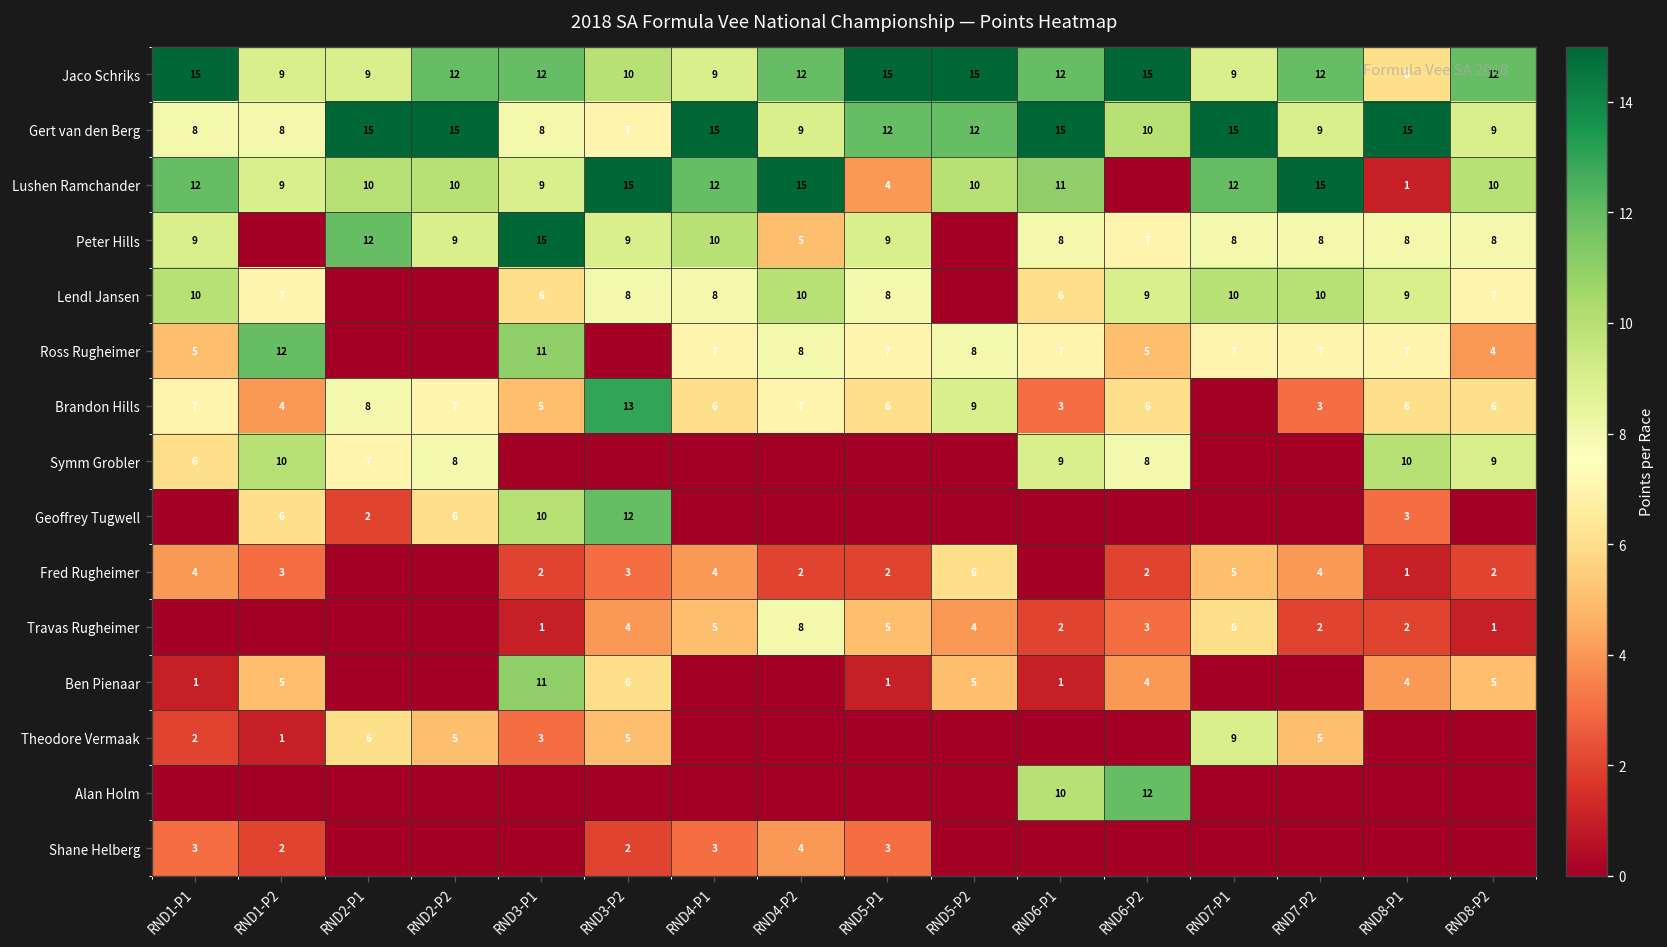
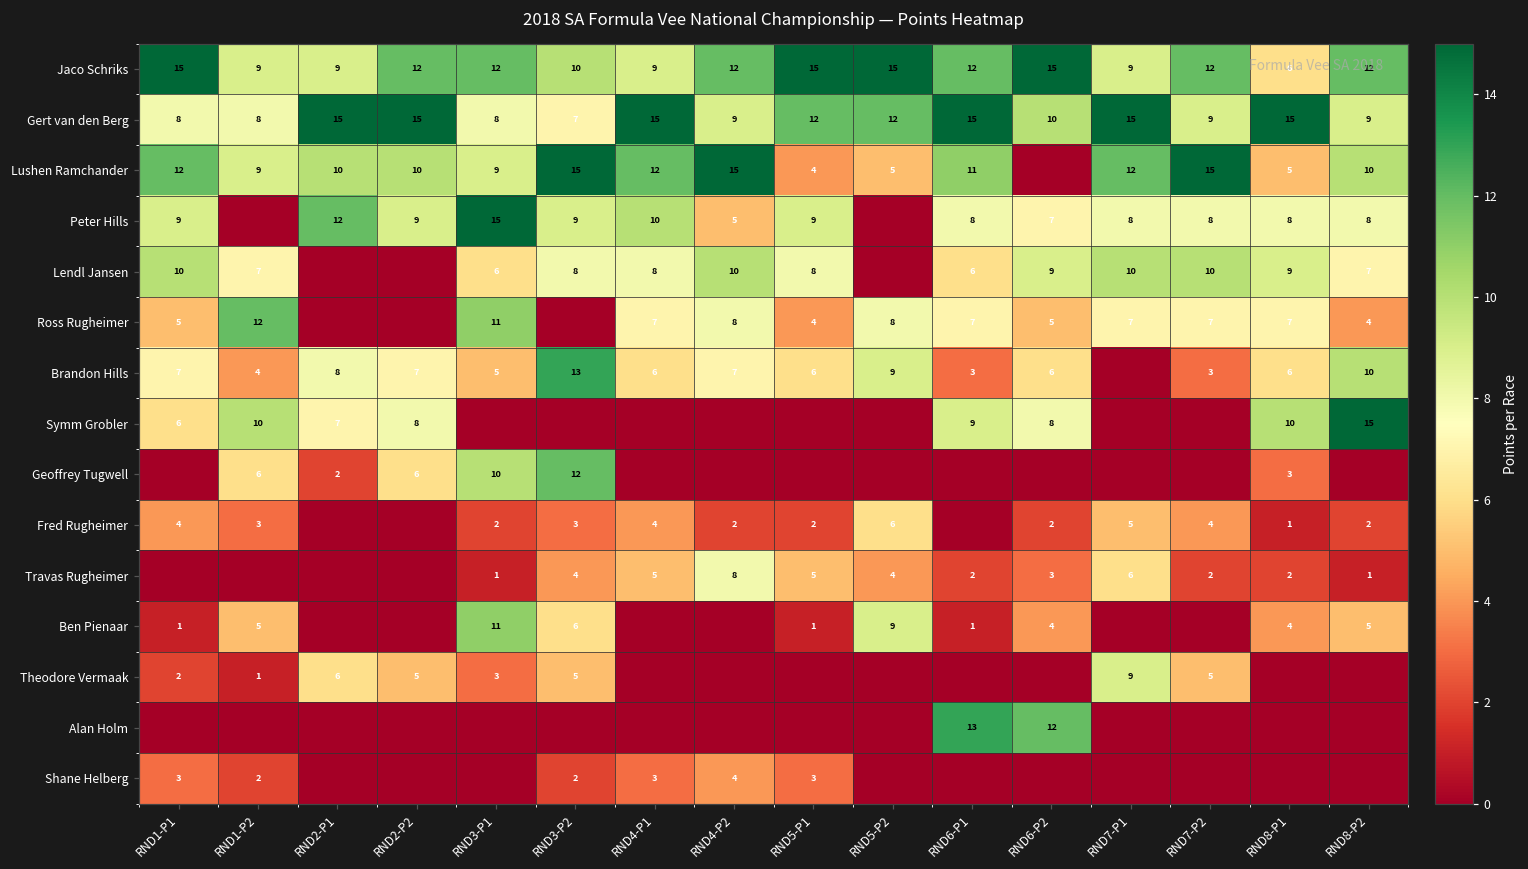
  {
    "Jaco Schriks": {
      "RND1-P1": 15,
      "RND1-P2": 9,
      "RND2-P1": 9,
      "RND2-P2": 12,
      "RND3-P1": 12,
      "RND3-P2": 10,
      "RND4-P1": 9,
      "RND4-P2": 12,
      "RND5-P1": 15,
      "RND5-P2": 15,
      "RND6-P1": 12,
      "RND6-P2": 15,
      "RND7-P1": 9,
      "RND7-P2": 12,
      "RND8-P1": 2018
    },
    "Gert van den Berg": {
      "RND1-P1": 8,
      "RND1-P2": 8,
      "RND2-P1": 15,
      "RND2-P2": 15,
      "RND3-P1": 8,
      "RND3-P2": 7,
      "RND4-P1": 15,
      "RND4-P2": 9,
      "RND5-P1": 12,
      "RND5-P2": 12,
      "RND6-P1": 15,
      "RND6-P2": 10,
      "RND7-P1": 15,
      "RND7-P2": 9,
      "RND8-P1": 15,
      "RND8-P2": 9
    },
    "Lushen Ramchander": {
      "RND1-P1": 12,
      "RND1-P2": 9,
      "RND2-P1": 10,
      "RND2-P2": 10,
      "RND3-P1": 9,
      "RND3-P2": 15,
      "RND4-P1": 12,
      "RND4-P2": 15,
      "RND5-P1": 4,
-     "RND5-P2": 10,
+     "RND5-P2": 5,
      "RND6-P1": 11,
      "RND7-P1": 12,
      "RND7-P2": 15,
-     "RND8-P1": 1,
+     "RND8-P1": 5,
      "RND8-P2": 10
    },
    "Peter Hills": {
      "RND1-P1": 9,
      "RND2-P1": 12,
      "RND2-P2": 9,
      "RND3-P1": 15,
      "RND3-P2": 9,
      "RND4-P1": 10,
      "RND4-P2": 5,
      "RND5-P1": 9,
      "RND6-P1": 8,
      "RND6-P2": 7,
      "RND7-P1": 8,
      "RND7-P2": 8,
      "RND8-P1": 8,
      "RND8-P2": 8
    },
    "Lendl Jansen": {
      "RND1-P1": 10,
      "RND1-P2": 7,
      "RND3-P1": 6,
      "RND3-P2": 8,
      "RND4-P1": 8,
      "RND4-P2": 10,
      "RND5-P1": 8,
      "RND6-P1": 6,
      "RND6-P2": 9,
      "RND7-P1": 10,
      "RND7-P2": 10,
      "RND8-P1": 9,
      "RND8-P2": 7
    },
    "Ross Rugheimer": {
      "RND1-P1": 5,
      "RND1-P2": 12,
      "RND3-P1": 11,
      "RND4-P1": 7,
      "RND4-P2": 8,
-     "RND5-P1": 7,
+     "RND5-P1": 4,
      "RND5-P2": 8,
      "RND6-P1": 7,
      "RND6-P2": 5,
      "RND7-P1": 7,
      "RND7-P2": 7,
      "RND8-P1": 7,
      "RND8-P2": 4
    },
    "Brandon Hills": {
      "RND1-P1": 7,
      "RND1-P2": 4,
      "RND2-P1": 8,
      "RND2-P2": 7,
      "RND3-P1": 5,
      "RND3-P2": 13,
      "RND4-P1": 6,
      "RND4-P2": 7,
      "RND5-P1": 6,
      "RND5-P2": 9,
      "RND6-P1": 3,
      "RND6-P2": 6,
      "RND7-P2": 3,
      "RND8-P1": 6,
-     "RND8-P2": 6
+     "RND8-P2": 10
    },
    "Symm Grobler": {
      "RND1-P1": 6,
      "RND1-P2": 10,
      "RND2-P1": 7,
      "RND2-P2": 8,
      "RND6-P1": 9,
      "RND6-P2": 8,
      "RND8-P1": 10,
-     "RND8-P2": 9
+     "RND8-P2": 15
    },
    "Geoffrey Tugwell": {
      "RND1-P2": 6,
      "RND2-P1": 2,
      "RND2-P2": 6,
      "RND3-P1": 10,
      "RND3-P2": 12,
      "RND8-P1": 3
    },
    "Fred Rugheimer": {
      "RND1-P1": 4,
      "RND1-P2": 3,
      "RND3-P1": 2,
      "RND3-P2": 3,
      "RND4-P1": 4,
      "RND4-P2": 2,
      "RND5-P1": 2,
      "RND5-P2": 6,
      "RND6-P2": 2,
      "RND7-P1": 5,
      "RND7-P2": 4,
      "RND8-P1": 1,
      "RND8-P2": 2
    },
    "Travas Rugheimer": {
      "RND3-P1": 1,
      "RND3-P2": 4,
      "RND4-P1": 5,
      "RND4-P2": 8,
      "RND5-P1": 5,
      "RND5-P2": 4,
      "RND6-P1": 2,
      "RND6-P2": 3,
      "RND7-P1": 6,
      "RND7-P2": 2,
      "RND8-P1": 2,
      "RND8-P2": 1
    },
    "Ben Pienaar": {
      "RND1-P1": 1,
      "RND1-P2": 5,
      "RND3-P1": 11,
      "RND3-P2": 6,
      "RND5-P1": 1,
-     "RND5-P2": 5,
+     "RND5-P2": 9,
      "RND6-P1": 1,
      "RND6-P2": 4,
      "RND8-P1": 4,
      "RND8-P2": 5
    },
    "Theodore Vermaak": {
      "RND1-P1": 2,
      "RND1-P2": 1,
      "RND2-P1": 6,
      "RND2-P2": 5,
      "RND3-P1": 3,
      "RND3-P2": 5,
      "RND7-P1": 9,
      "RND7-P2": 5
    },
    "Alan Holm": {
-     "RND6-P1": 10,
+     "RND6-P1": 13,
      "RND6-P2": 12
    },
    "Shane Helberg": {
      "RND1-P1": 3,
      "RND1-P2": 2,
      "RND3-P2": 2,
      "RND4-P1": 3,
      "RND4-P2": 4,
      "RND5-P1": 3
    }
  }
